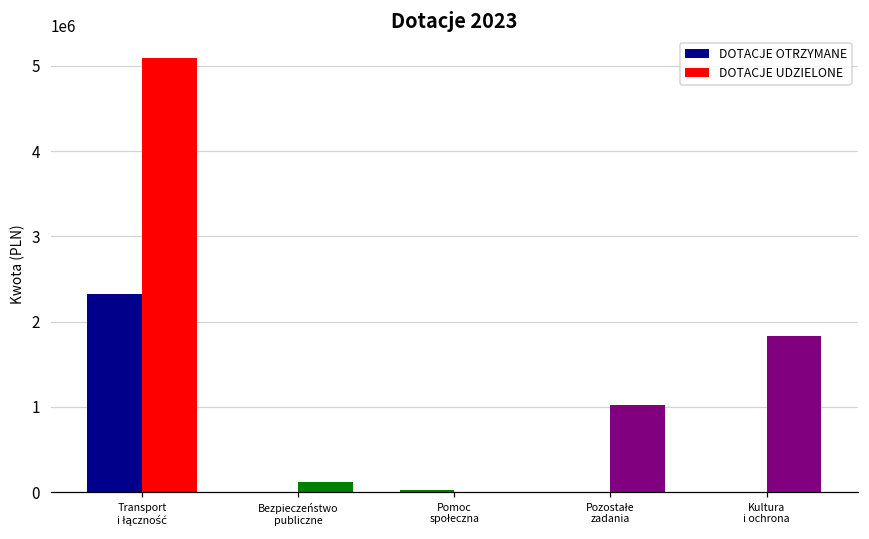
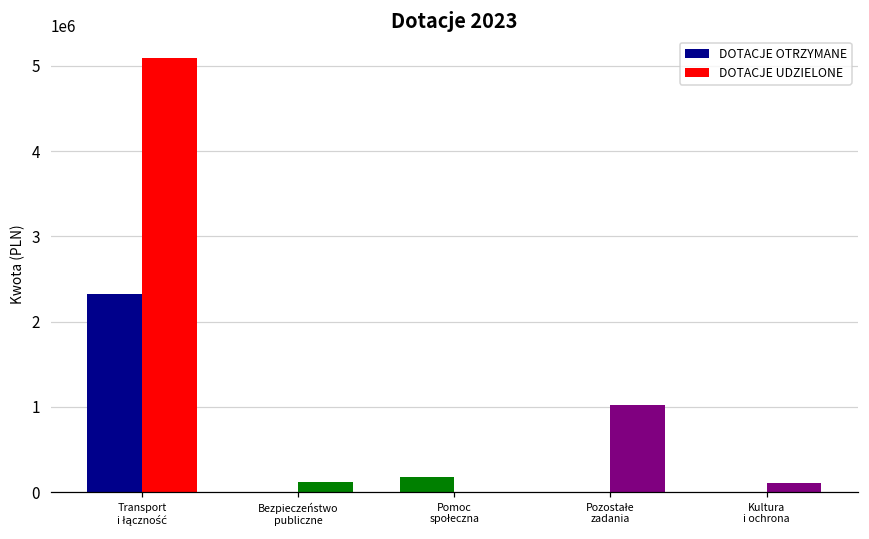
  {
    "DOTACJE OTRZYMANE": {
      "Transport i łączność": 2300000,
      "Bezpieczeństwo publiczne": 0,
-     "Pomoc społeczna": 0,
+     "Pomoc społeczna": 200000,
      "Pozostałe zadania": 0,
      "Kultura i ochrona": 0
    },
    "DOTACJE UDZIELONE": {
      "Transport i łączność": 5100000,
      "Bezpieczeństwo publiczne": 100000,
      "Pomoc społeczna": 0,
      "Pozostałe zadania": 1000000,
-     "Kultura i ochrona": 1800000
+     "Kultura i ochrona": 100000
    }
  }
